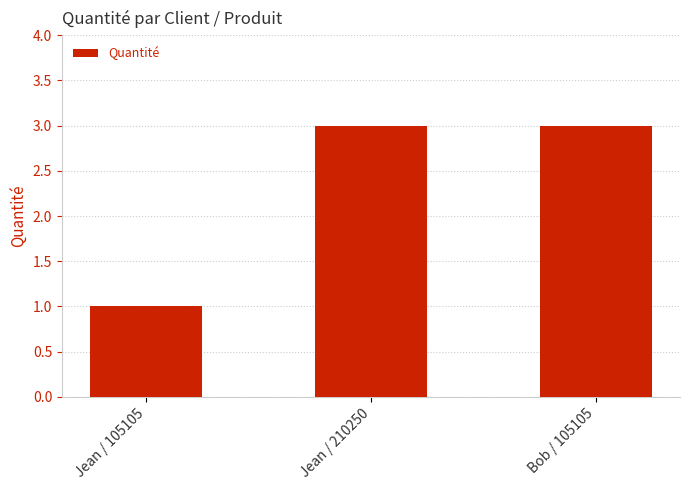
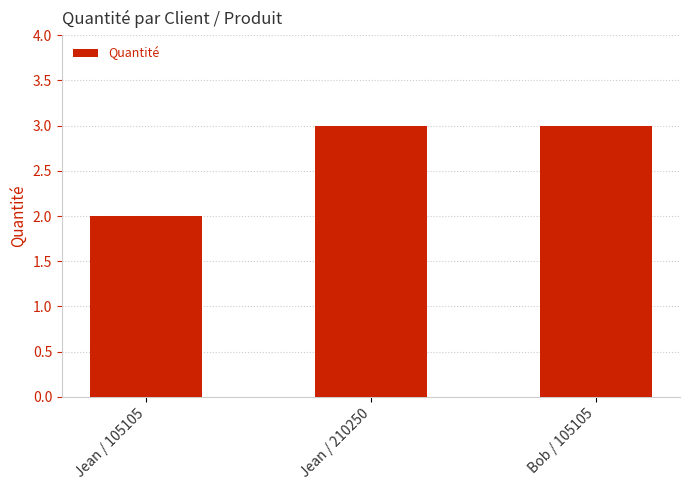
  {
-   "Jean / 105105": 1,
+   "Jean / 105105": 2,
    "Jean / 210250": 3,
    "Bob / 105105": 3
  }
